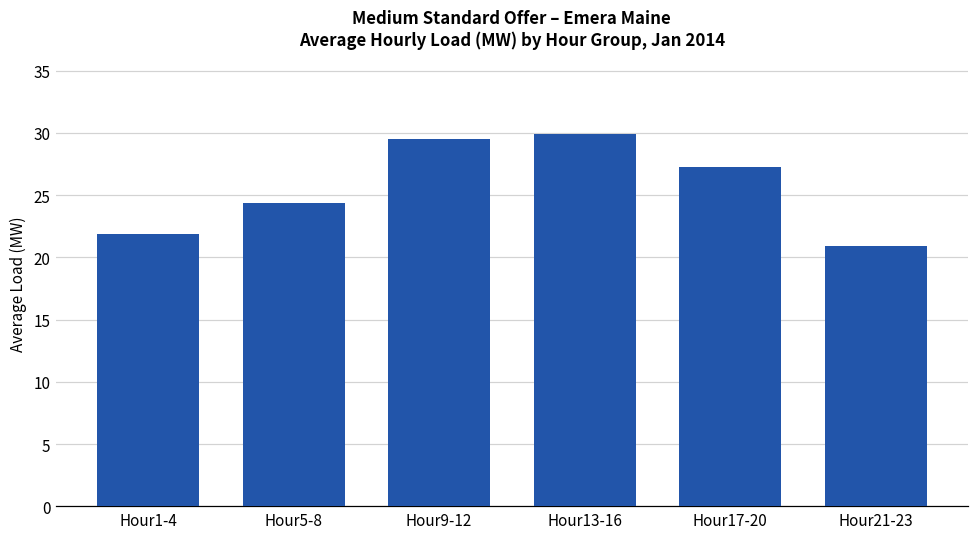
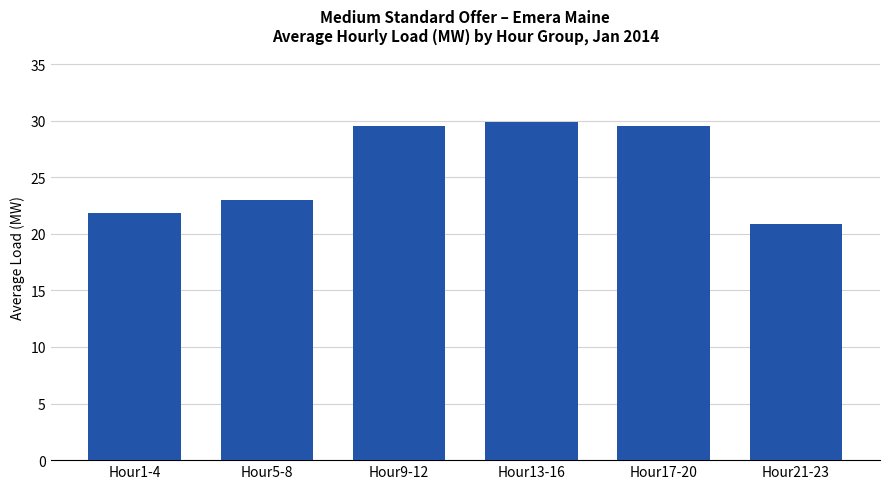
  {
    "Hour1-4": 21.9,
-   "Hour5-8": 24.4,
+   "Hour5-8": 23.0,
    "Hour9-12": 29.5,
    "Hour13-16": 29.9,
-   "Hour17-20": 27.3,
+   "Hour17-20": 29.5,
    "Hour21-23": 20.9
  }
